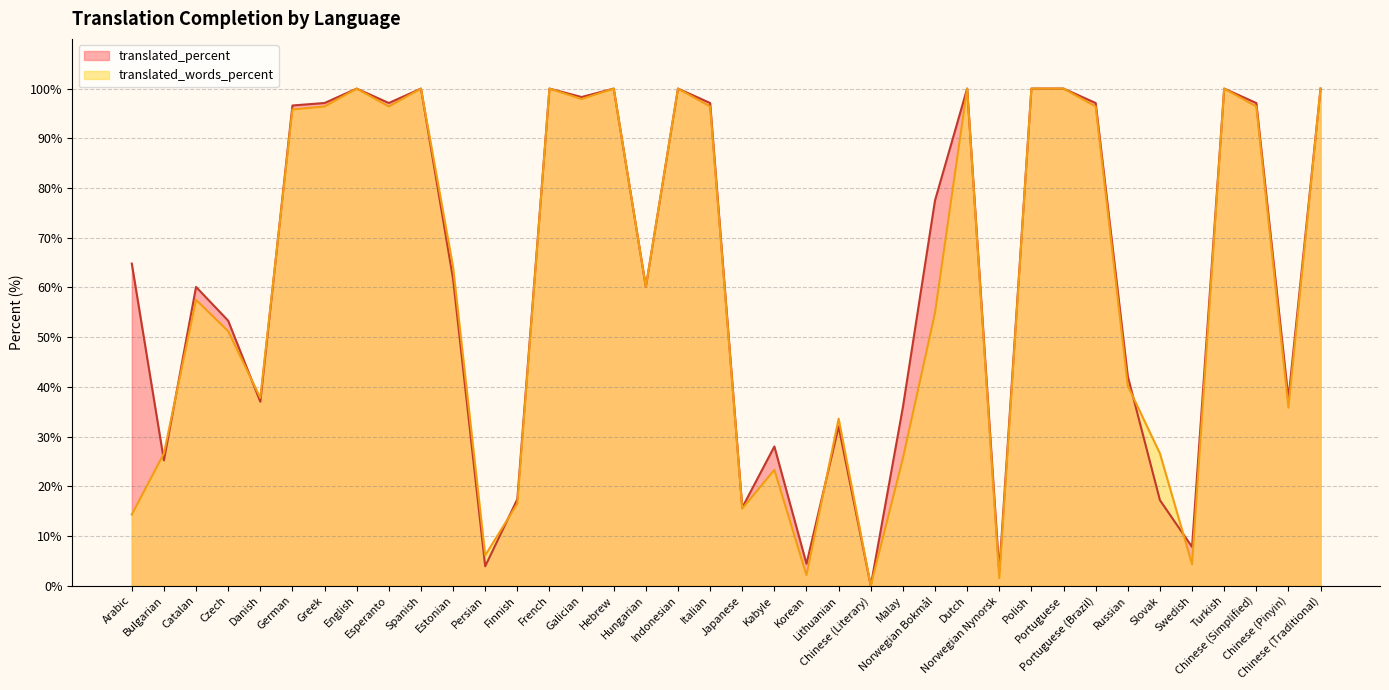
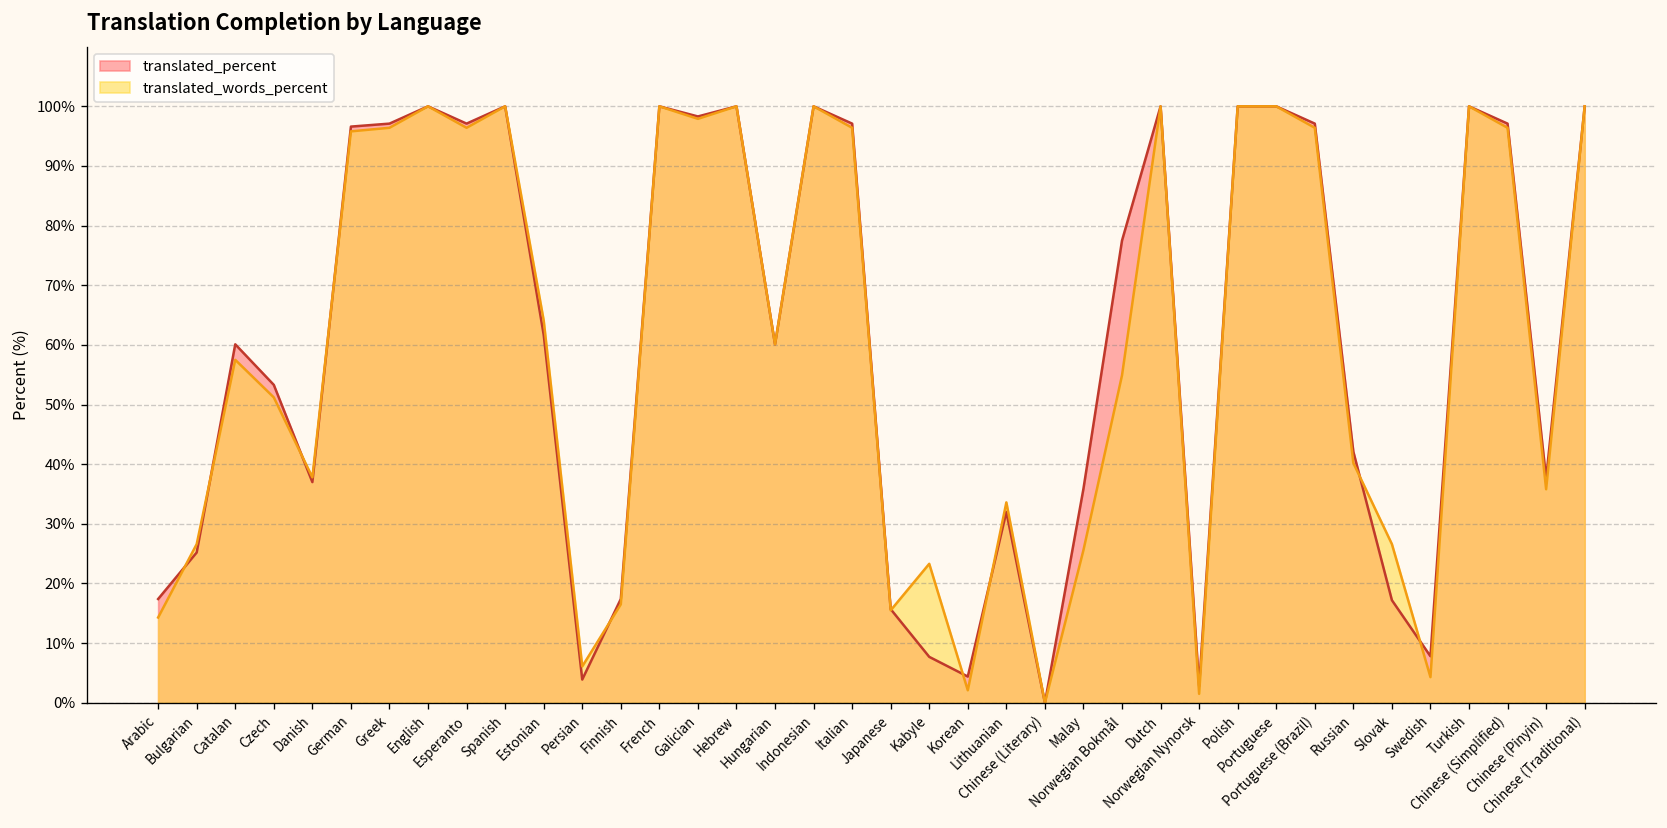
  {
    "translated_percent": {
-     "Arabic": "65%",
+     "Arabic": "17%",
      "Bulgarian": "25%",
      "Catalan": "60%",
      "Czech": "53%",
      "Danish": "37%",
      "German": "97%",
      "Greek": "97%",
      "Esperanto": "97%",
      "Estonian": "62%",
      "Persian": "4%",
      "Finnish": "17%",
      "Italian": "97%",
-     "Kabyle": "28%",
+     "Kabyle": "8%",
      "Korean": "4%",
      "Lithuanian": "32%",
      "Malay": "36%",
      "Norwegian Bokmål": "78%",
      "Norwegian Nynorsk": "3%",
      "Portuguese (Brazil)": "97%",
      "Russian": "42%",
      "Slovak": "17%",
      "Swedish": "8%",
      "Chinese (Simplified)": "97%",
      "Chinese (Pinyin)": "38%"
    },
    "translated_words_percent": {
      "Arabic": "14%",
      "Bulgarian": "27%",
      "Catalan": "58%",
      "Czech": "51%",
      "Danish": "38%",
      "German": "96%",
      "Greek": "96%",
      "Esperanto": "96%",
      "Estonian": "64%",
      "Persian": "6%",
      "Finnish": "17%",
      "Italian": "96%",
      "Kabyle": "23%",
      "Korean": "2%",
      "Lithuanian": "34%",
      "Malay": "26%",
      "Norwegian Bokmål": "55%",
      "Norwegian Nynorsk": "2%",
      "Portuguese (Brazil)": "96%",
      "Russian": "40%",
      "Slovak": "27%",
      "Swedish": "4%",
      "Chinese (Simplified)": "96%",
      "Chinese (Pinyin)": "36%"
    }
  }
